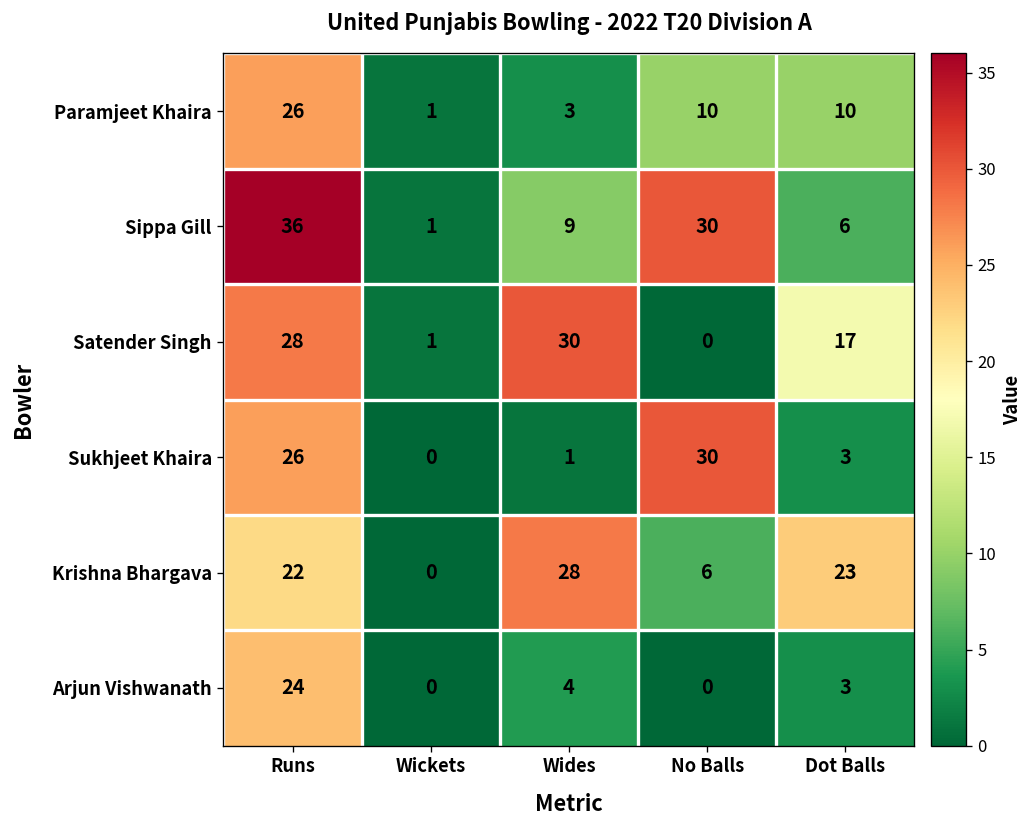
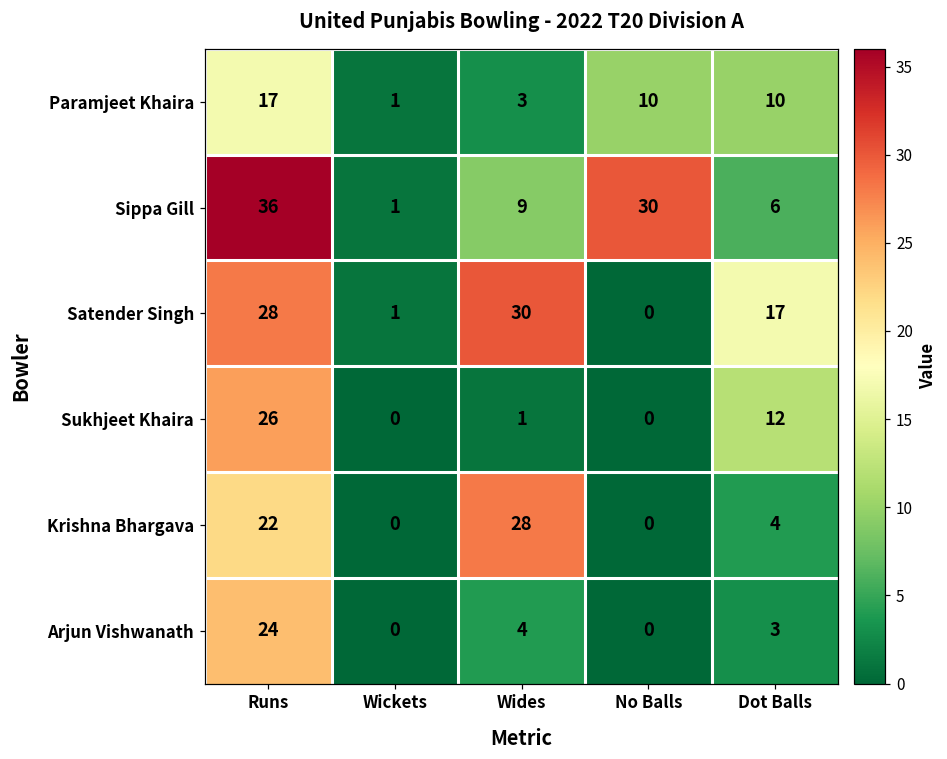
  {
    "Paramjeet Khaira": {
-     "Runs": 26,
+     "Runs": 17,
      "Wickets": 1,
      "Wides": 3,
      "No Balls": 10,
      "Dot Balls": 10
    },
    "Sippa Gill": {
      "Runs": 36,
      "Wickets": 1,
      "Wides": 9,
      "No Balls": 30,
      "Dot Balls": 6
    },
    "Satender Singh": {
      "Runs": 28,
      "Wickets": 1,
      "Wides": 30,
      "No Balls": 0,
      "Dot Balls": 17
    },
    "Sukhjeet Khaira": {
      "Runs": 26,
      "Wickets": 0,
      "Wides": 1,
-     "No Balls": 30,
-     "Dot Balls": 3
+     "No Balls": 0,
+     "Dot Balls": 12
    },
    "Krishna Bhargava": {
      "Runs": 22,
      "Wickets": 0,
      "Wides": 28,
-     "No Balls": 6,
-     "Dot Balls": 23
+     "No Balls": 0,
+     "Dot Balls": 4
    },
    "Arjun Vishwanath": {
      "Runs": 24,
      "Wickets": 0,
      "Wides": 4,
      "No Balls": 0,
      "Dot Balls": 3
    }
  }
